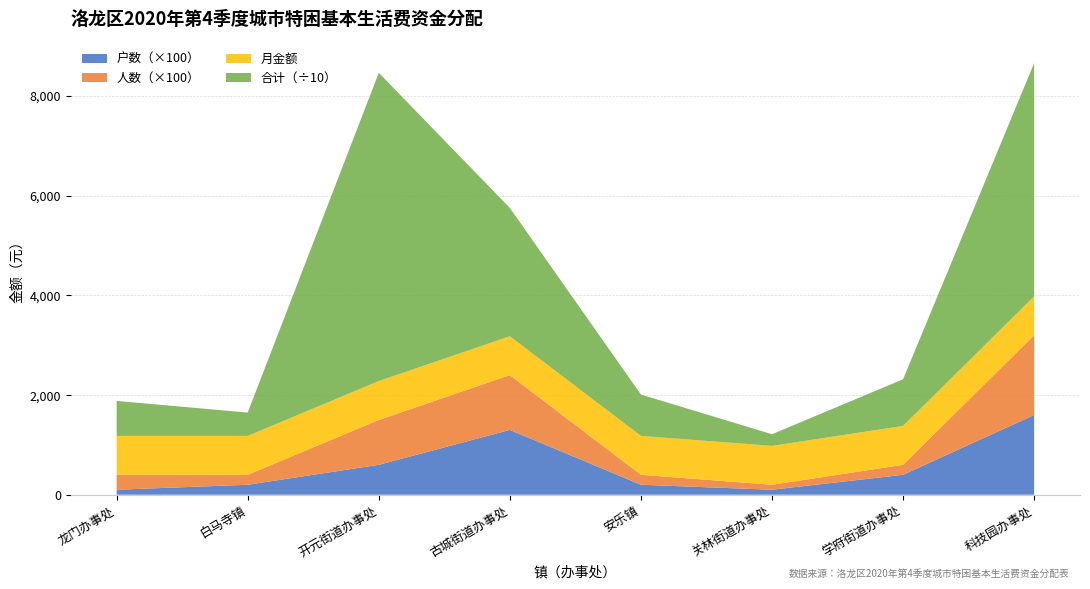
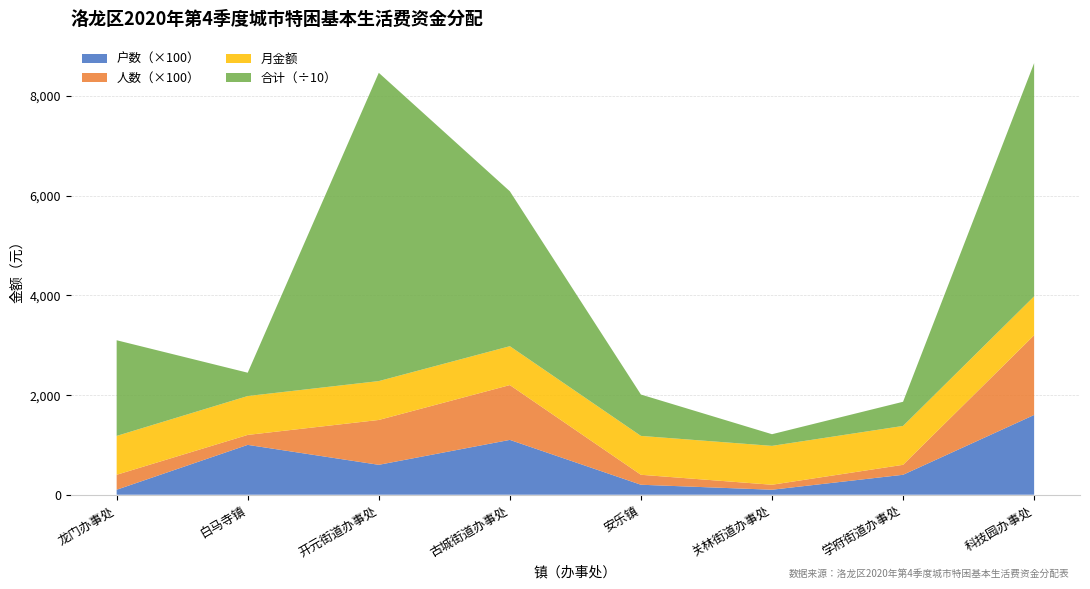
  {
    "户数（×100）": {
      "龙门办事处": "100",
-     "白马寺镇": "200",
+     "白马寺镇": "1,000",
      "开元街道办事处": "600",
-     "古城街道办事处": "1,300",
+     "古城街道办事处": "1,100",
      "安乐镇": "200",
      "关林街道办事处": "100",
      "学府街道办事处": "400",
      "科技园办事处": "1,600"
    },
    "人数（×100）": {
      "龙门办事处": "300",
      "白马寺镇": "200",
      "开元街道办事处": "900",
      "古城街道办事处": "1,100",
      "安乐镇": "200",
      "关林街道办事处": "100",
      "学府街道办事处": "200",
      "科技园办事处": "1,600"
    },
    "月金额": {
      "龙门办事处": "800",
      "白马寺镇": "800",
      "开元街道办事处": "800",
      "古城街道办事处": "800",
      "安乐镇": "800",
      "关林街道办事处": "800",
      "学府街道办事处": "800",
      "科技园办事处": "800"
    },
    "合计（÷10）": {
-     "龙门办事处": "700",
+     "龙门办事处": "1,900",
      "白马寺镇": "500",
      "开元街道办事处": "6,200",
-     "古城街道办事处": "2,600",
+     "古城街道办事处": "3,100",
      "安乐镇": "800",
      "关林街道办事处": "200",
-     "学府街道办事处": "900",
+     "学府街道办事处": "500",
      "科技园办事处": "4,700"
    }
  }
